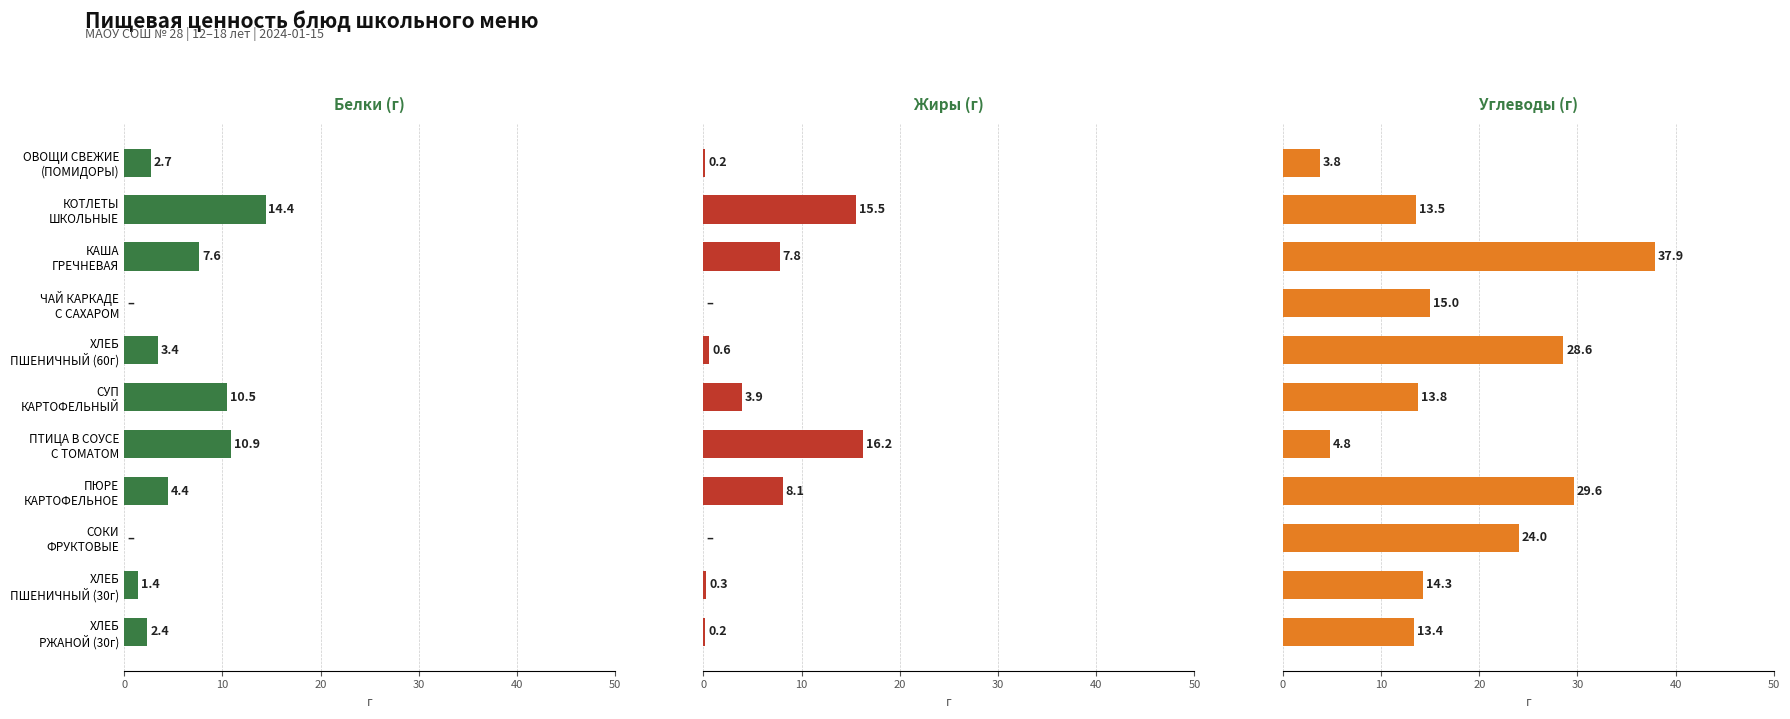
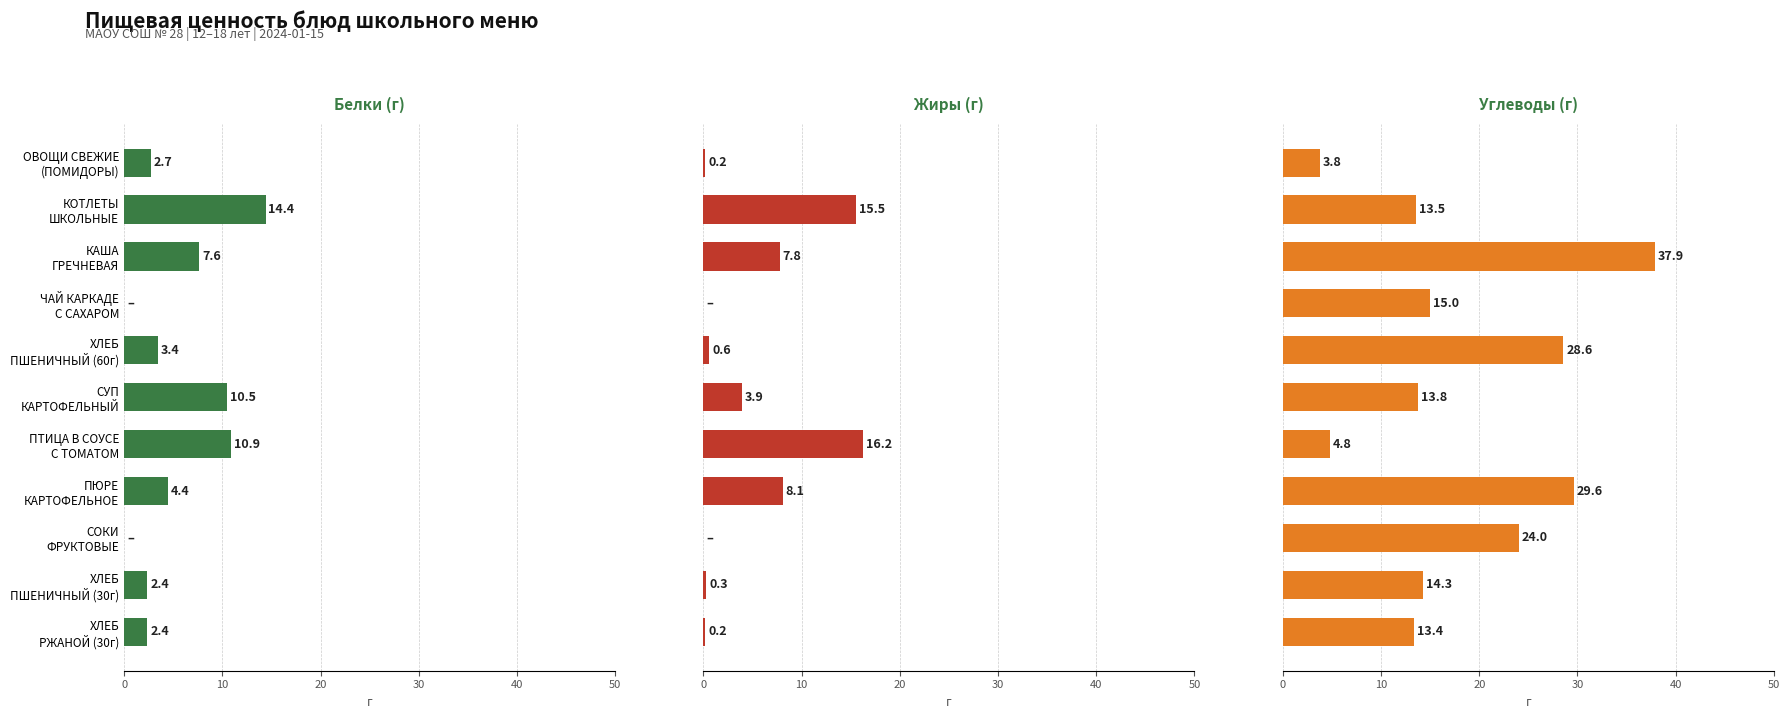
  {
    "Белки (г)": {
      "ОВОЩИ СВЕЖИЕ (ПОМИДОРЫ)": 2.7,
      "КОТЛЕТЫ ШКОЛЬНЫЕ": 14.4,
      "КАША ГРЕЧНЕВАЯ": 7.6,
      "ХЛЕБ ПШЕНИЧНЫЙ (60г)": 3.4,
      "СУП КАРТОФЕЛЬНЫЙ": 10.5,
      "ПТИЦА В СОУСЕ С ТОМАТОМ": 10.9,
      "ПЮРЕ КАРТОФЕЛЬНОЕ": 4.4,
-     "ХЛЕБ ПШЕНИЧНЫЙ (30г)": 1.4,
+     "ХЛЕБ ПШЕНИЧНЫЙ (30г)": 2.4,
      "ХЛЕБ РЖАНОЙ (30г)": 2.4
    }
  }
